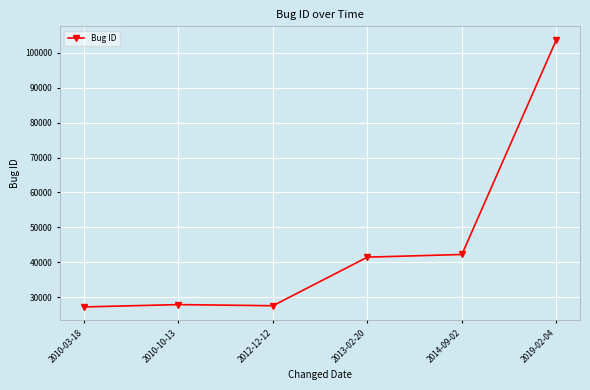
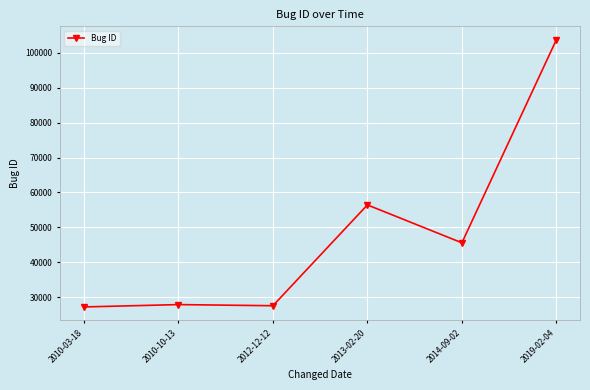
  {
    "2010-03-18": 27000,
    "2010-10-13": 28000,
    "2012-12-12": 28000,
-   "2013-02-20": 41000,
-   "2014-09-02": 42000,
+   "2013-02-20": 56000,
+   "2014-09-02": 46000,
    "2019-02-04": 104000
  }
